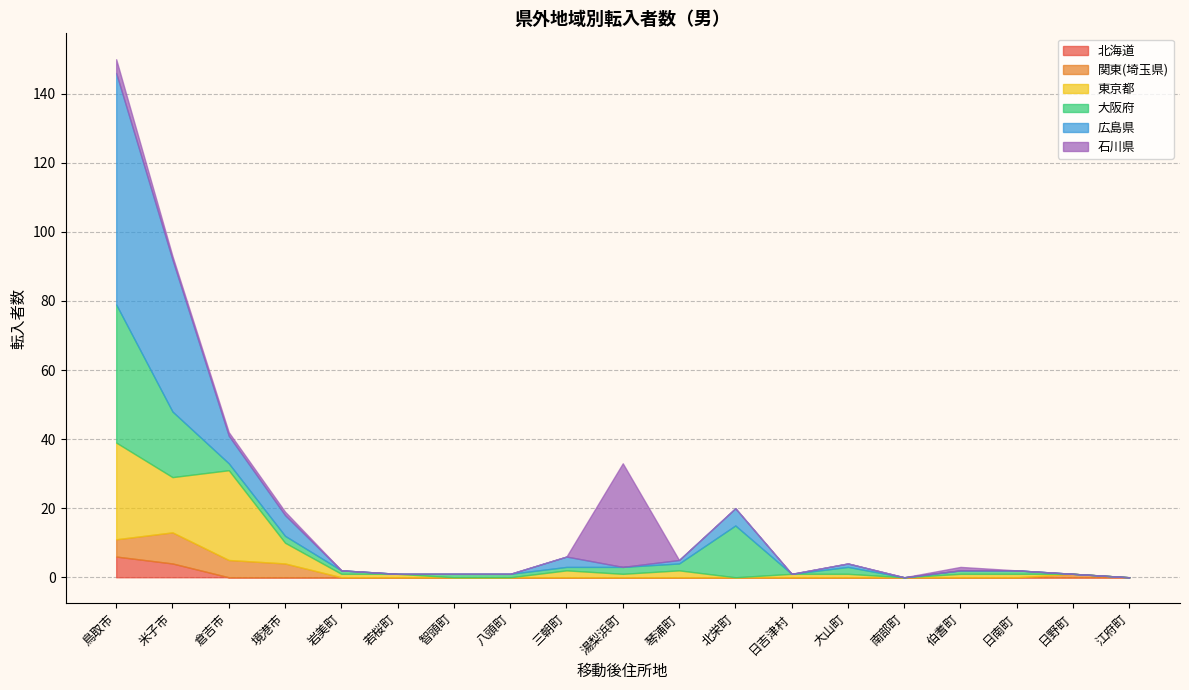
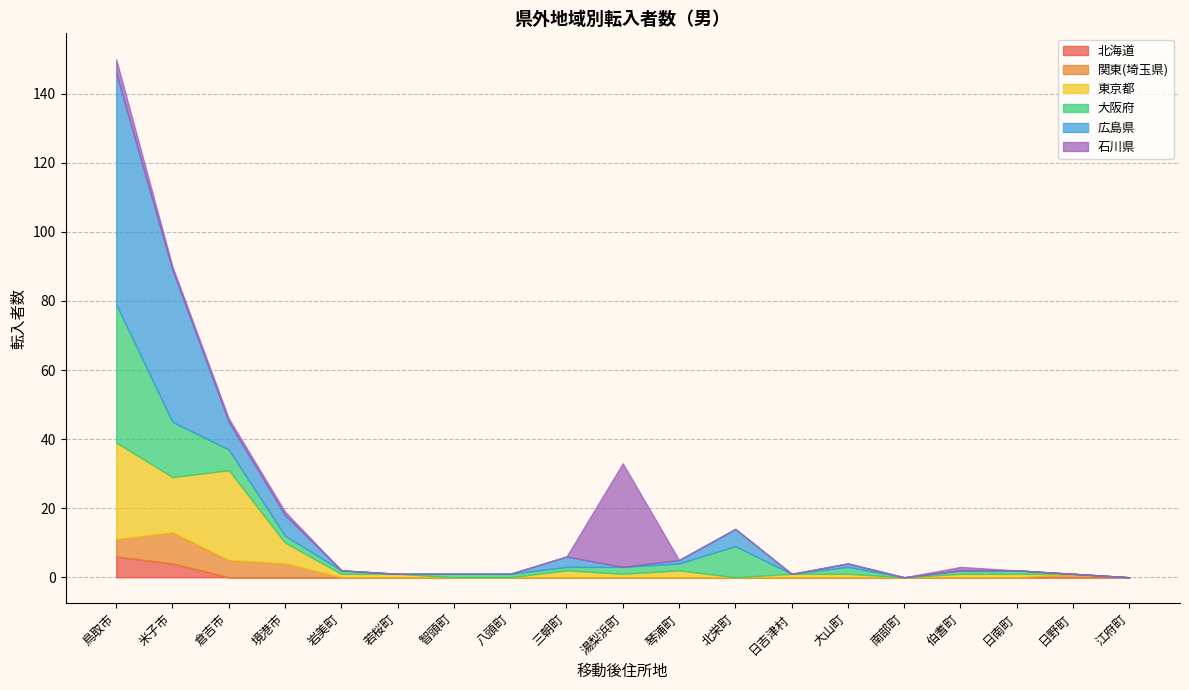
  {
    "東京都": {
      "鳥取市": 28,
      "米子市": 16,
      "倉吉市": 26,
      "境港市": 6,
      "岩美町": 1,
      "三朝町": 2,
      "湯梨浜町": 1,
      "琴浦町": 2,
      "大山町": 1,
      "伯耆町": 1,
      "日南町": 1
    },
    "大阪府": {
      "鳥取市": 40,
-     "米子市": 19,
-     "倉吉市": 2,
+     "米子市": 16,
+     "倉吉市": 6,
      "境港市": 2,
      "三朝町": 1,
      "琴浦町": 2,
-     "北栄町": 15,
+     "北栄町": 9,
      "大山町": 2
    },
    "広島県": {
      "鳥取市": 67,
      "米子市": 44,
      "倉吉市": 8,
      "境港市": 6
    },
    "石川県": {
      "鳥取市": 4,
      "米子市": 1,
      "倉吉市": 1,
      "境港市": 1,
      "湯梨浜町": 30,
      "伯耆町": 1
    }
  }
